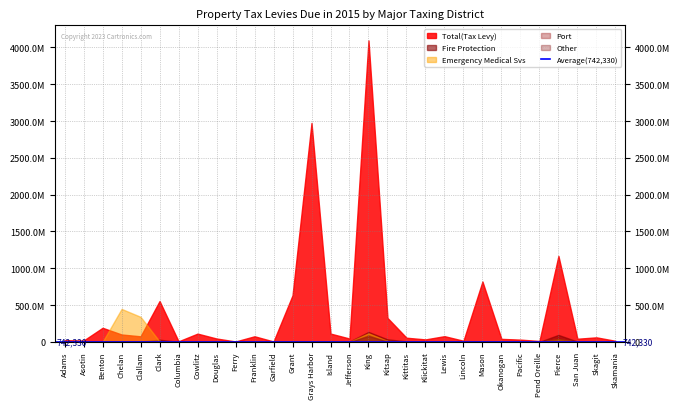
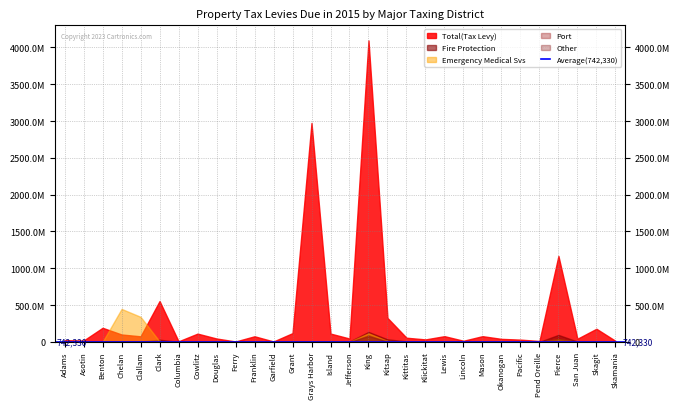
  {
    "Total(Tax Levy)": {
      "Benton": 200000000,
      "Chelan": 100000000,
      "Clallam": 100000000,
      "Clark": 600000000,
      "Cowlitz": 100000000,
      "Douglas": 0,
      "Franklin": 100000000,
-     "Grant": 600000000,
+     "Grant": 100000000,
      "Grays Harbor": 3000000000,
      "Island": 100000000,
      "Jefferson": 0,
      "King": 4100000000,
      "Kitsap": 300000000,
      "Kittitas": 100000000,
      "Lewis": 100000000,
-     "Mason": 800000000,
+     "Mason": 100000000,
      "Okanogan": 0,
      "Pierce": 1200000000,
      "San Juan": 0,
-     "Skagit": 100000000
+     "Skagit": 200000000
    },
    "Emergency Medical Svs": {
      "Chelan": 400000000,
      "Clallam": 300000000
    }
  }
